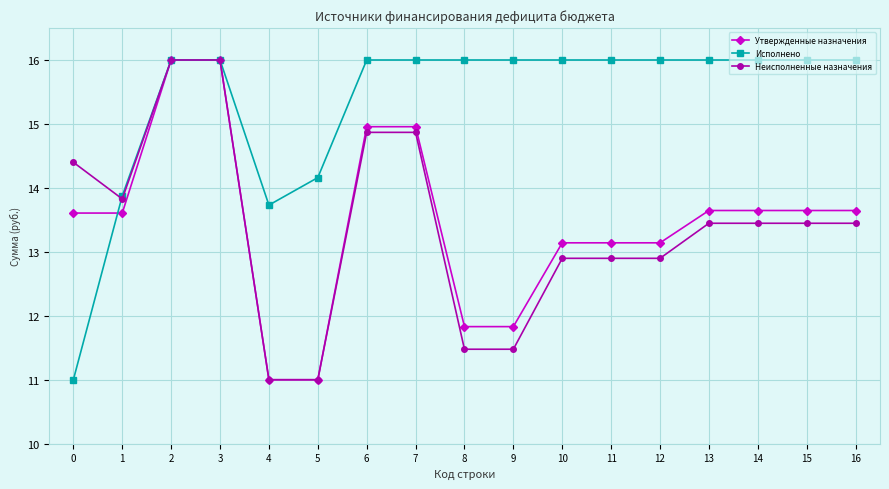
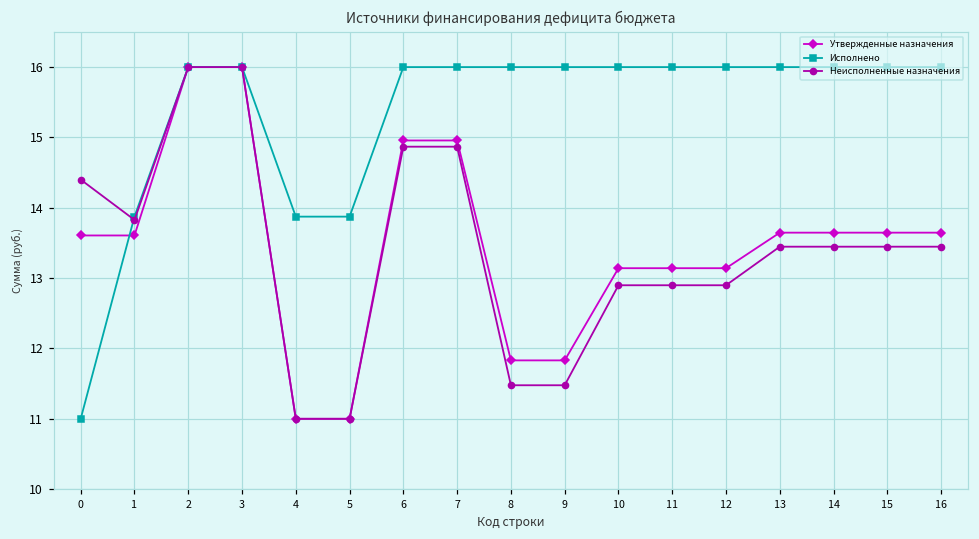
  {
    "Исполнено": {
      "0": 11.0,
      "1": 13.9,
-     "4": 13.7,
-     "5": 14.2,
+     "4": 13.9,
+     "5": 13.9,
      "6": 16.0,
      "7": 16.0,
      "8": 16.0,
      "9": 16.0,
      "10": 16.0,
      "11": 16.0,
      "12": 16.0,
      "13": 16.0
    }
  }
